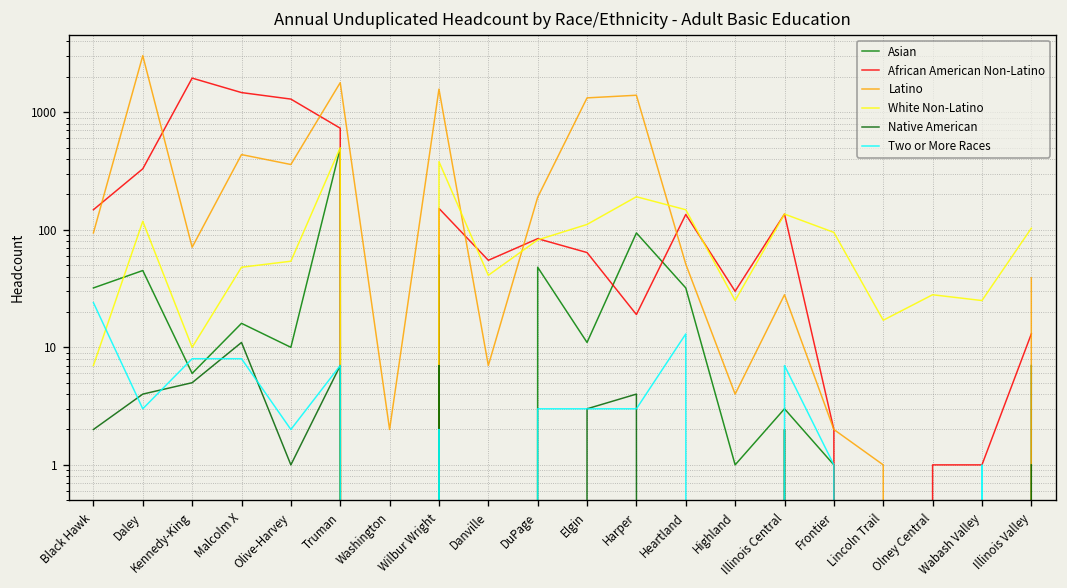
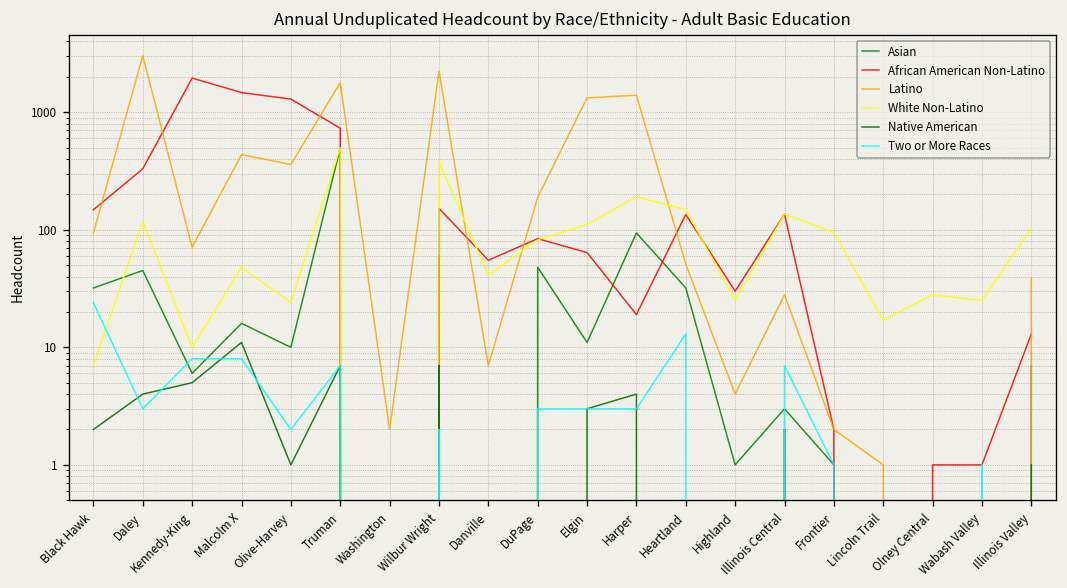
  {
    "African American Non-Latino": {
      "Black Hawk": 150,
      "Daley": 330,
      "Kennedy-King": 2000,
      "Malcolm X": 1500,
      "Olive-Harvey": 1300,
      "Truman": 700,
      "Wilbur Wright": 150,
      "Danville": 60,
      "Elgin": 60,
      "Harper": 19,
      "Heartland": 140,
      "Highland": 30,
      "Olney Central": 1,
      "Illinois Valley": 13
    },
    "Latino": {
      "Black Hawk": 90,
      "Daley": 3000,
      "Kennedy-King": 70,
      "Malcolm X": 400,
      "Olive-Harvey": 360,
      "Truman": 1800,
      "Washington": 2,
-     "Wilbur Wright": 1600,
+     "Wilbur Wright": 2200,
      "Danville": 7,
      "DuPage": 190,
      "Elgin": 1300,
      "Harper": 1400,
      "Heartland": 50,
      "Highland": 4,
      "Illinois Central": 28,
      "Lincoln Trail": 1,
      "Illinois Valley": 39
    },
    "White Non-Latino": {
      "Black Hawk": 7,
      "Daley": 120,
      "Kennedy-King": 10,
      "Malcolm X": 50,
-     "Olive-Harvey": 50,
+     "Olive-Harvey": 24,
      "Wilbur Wright": 380,
      "Danville": 41,
      "Elgin": 110,
      "Harper": 190,
      "Heartland": 150,
      "Highland": 25,
      "Frontier": 100,
      "Lincoln Trail": 17,
      "Olney Central": 28,
      "Wabash Valley": 25,
      "Illinois Valley": 100
    },
    "Two or More Races": {
      "Black Hawk": 24,
      "Daley": 3,
      "Kennedy-King": 8,
      "Malcolm X": 8,
      "Olive-Harvey": 2,
      "Wilbur Wright": 2,
      "DuPage": 3,
      "Harper": 3,
      "Heartland": 13,
      "Illinois Central": 7
    }
  }
